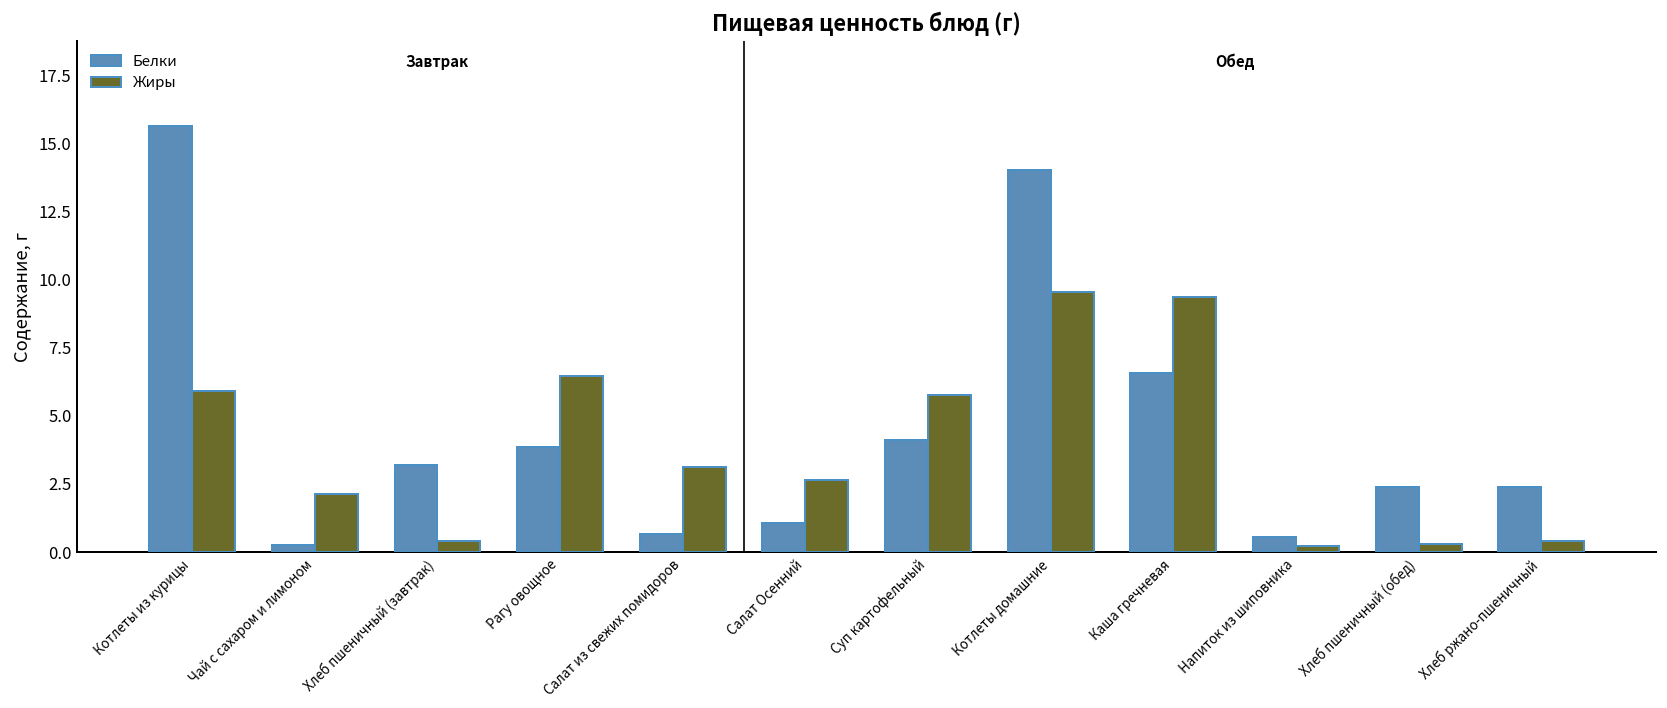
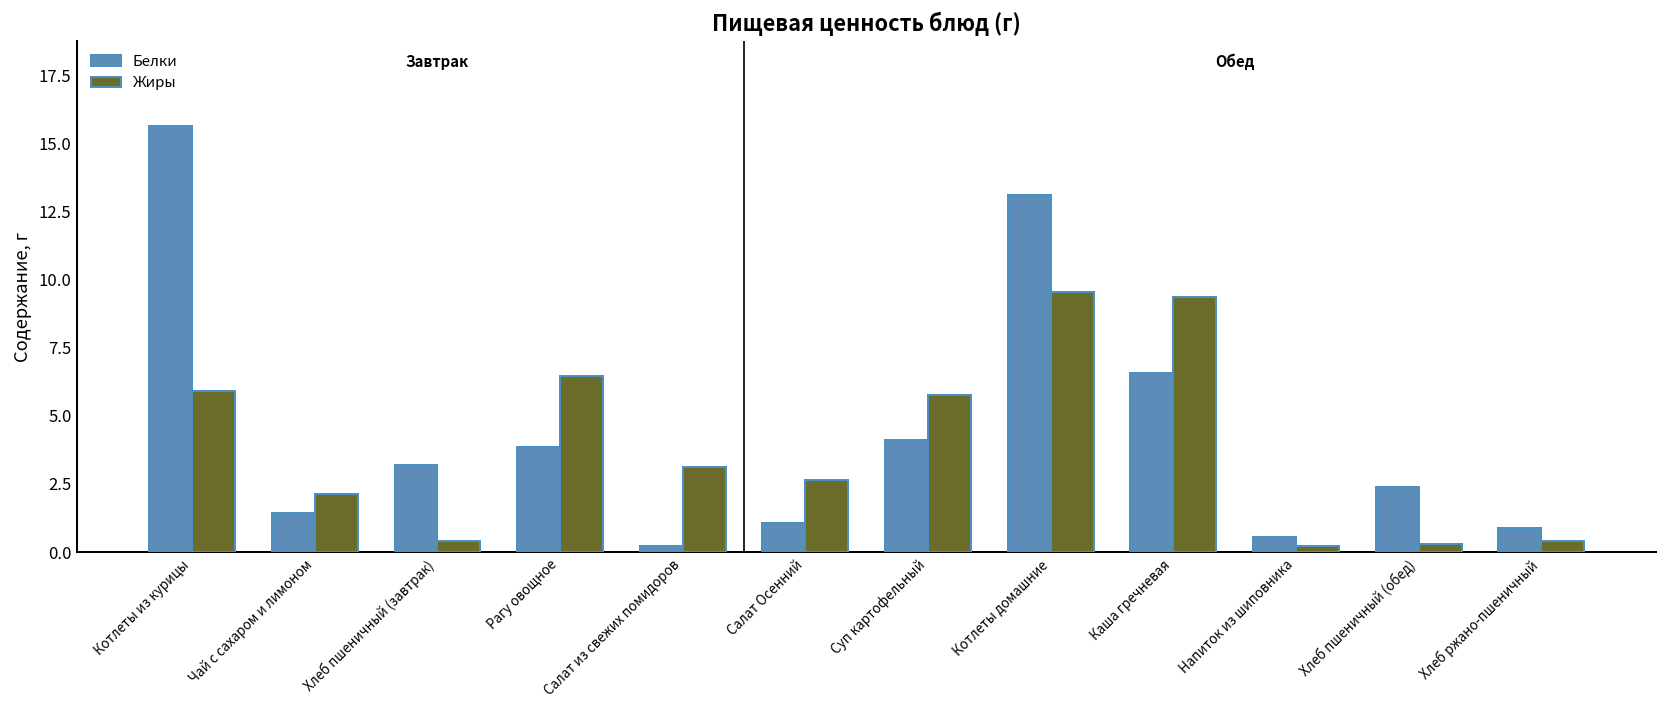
  {
    "Белки": {
      "Котлеты из курицы": 15.6,
-     "Чай с сахаром и лимоном": 0.3,
+     "Чай с сахаром и лимоном": 1.5,
      "Хлеб пшеничный (завтрак)": 3.2,
      "Рагу овощное": 3.9,
-     "Салат из свежих помидоров": 0.7,
+     "Салат из свежих помидоров": 0.2,
      "Салат Осенний": 1.1,
      "Суп картофельный": 4.1,
-     "Котлеты домашние": 14.0,
+     "Котлеты домашние": 13.1,
      "Каша гречневая": 6.6,
      "Напиток из шиповника": 0.5,
      "Хлеб пшеничный (обед)": 2.4,
-     "Хлеб ржано-пшеничный": 2.4
+     "Хлеб ржано-пшеничный": 0.9
    },
    "Жиры": {
      "Котлеты из курицы": 5.9,
      "Чай с сахаром и лимоном": 2.1,
      "Хлеб пшеничный (завтрак)": 0.4,
      "Рагу овощное": 6.5,
      "Салат из свежих помидоров": 3.1,
      "Салат Осенний": 2.7,
      "Суп картофельный": 5.8,
      "Котлеты домашние": 9.5,
      "Каша гречневая": 9.4,
      "Напиток из шиповника": 0.2,
      "Хлеб пшеничный (обед)": 0.3,
      "Хлеб ржано-пшеничный": 0.4
    }
  }
